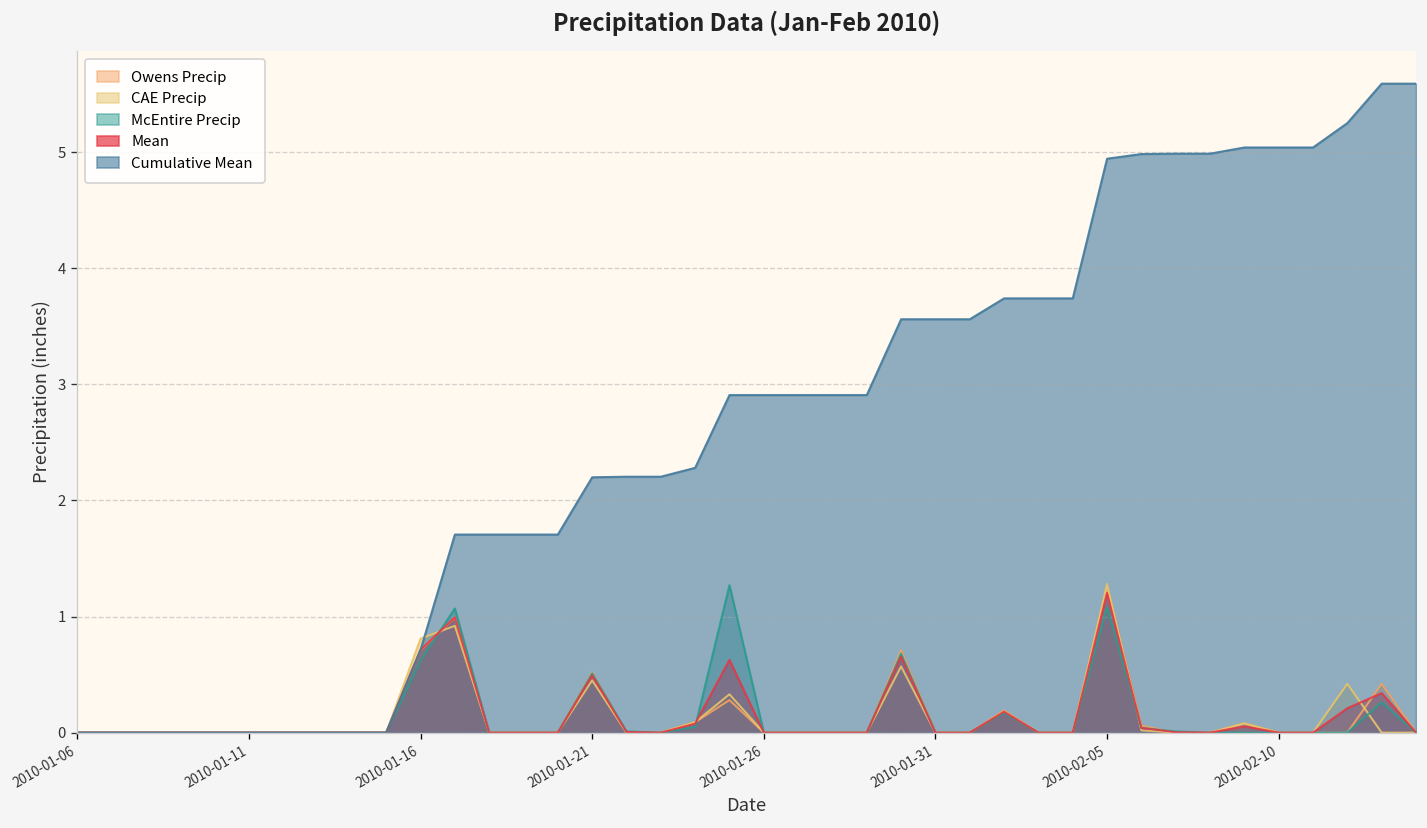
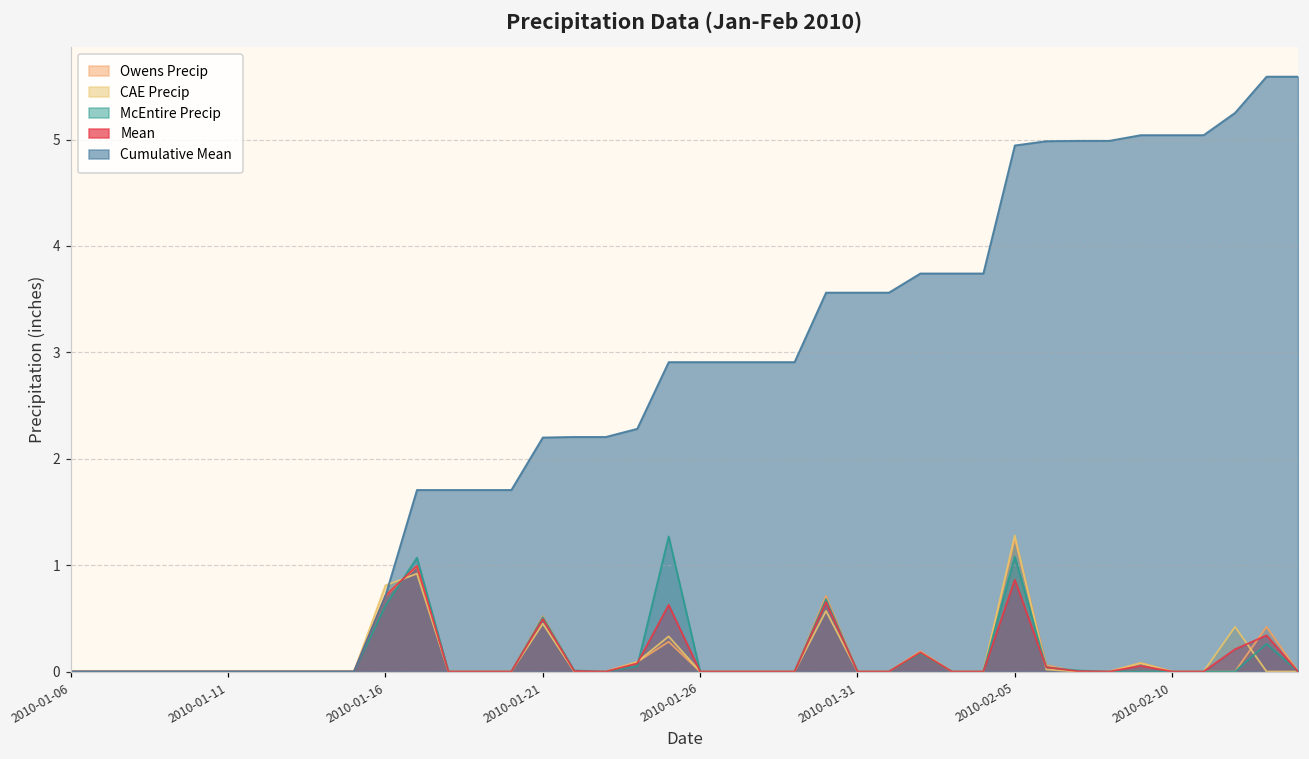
  {
    "Mean": {
-     "2010-02-05": 1.2
+     "2010-02-05": 0.9
    }
  }
